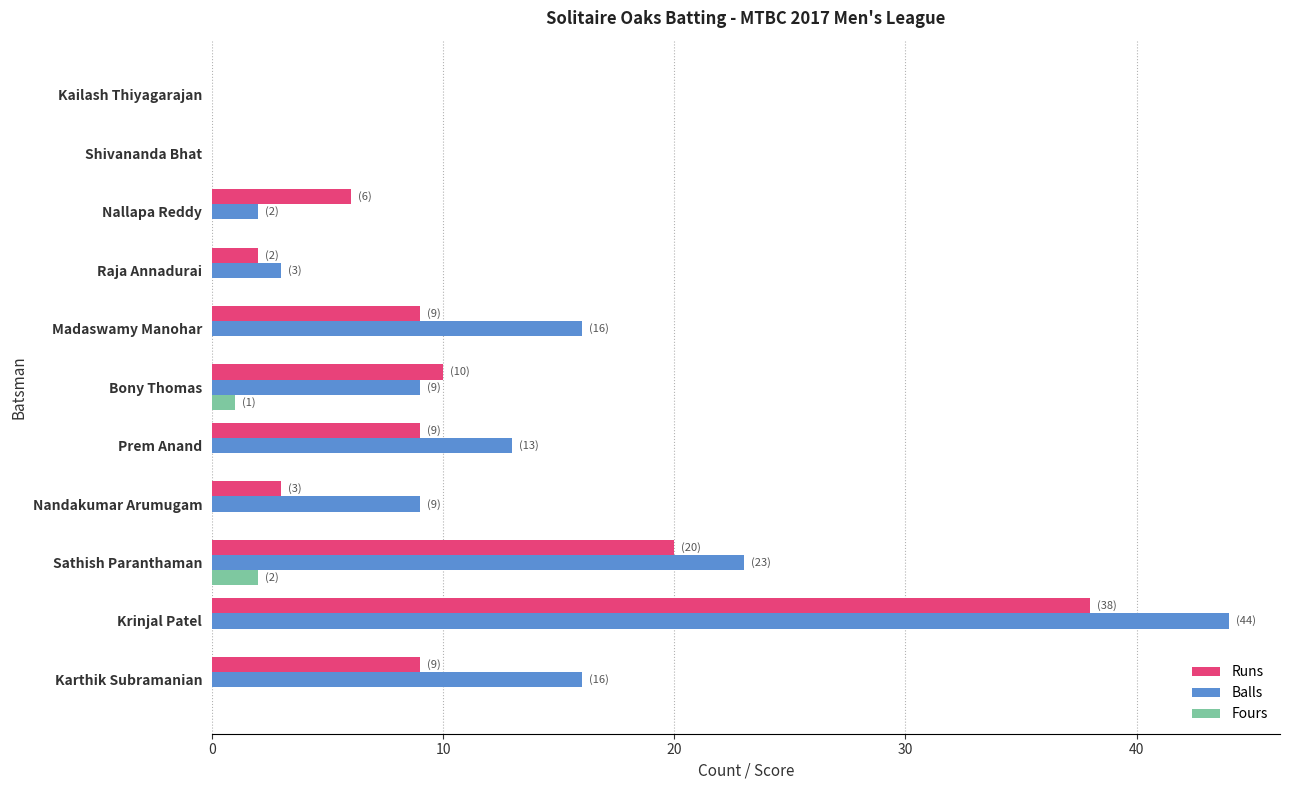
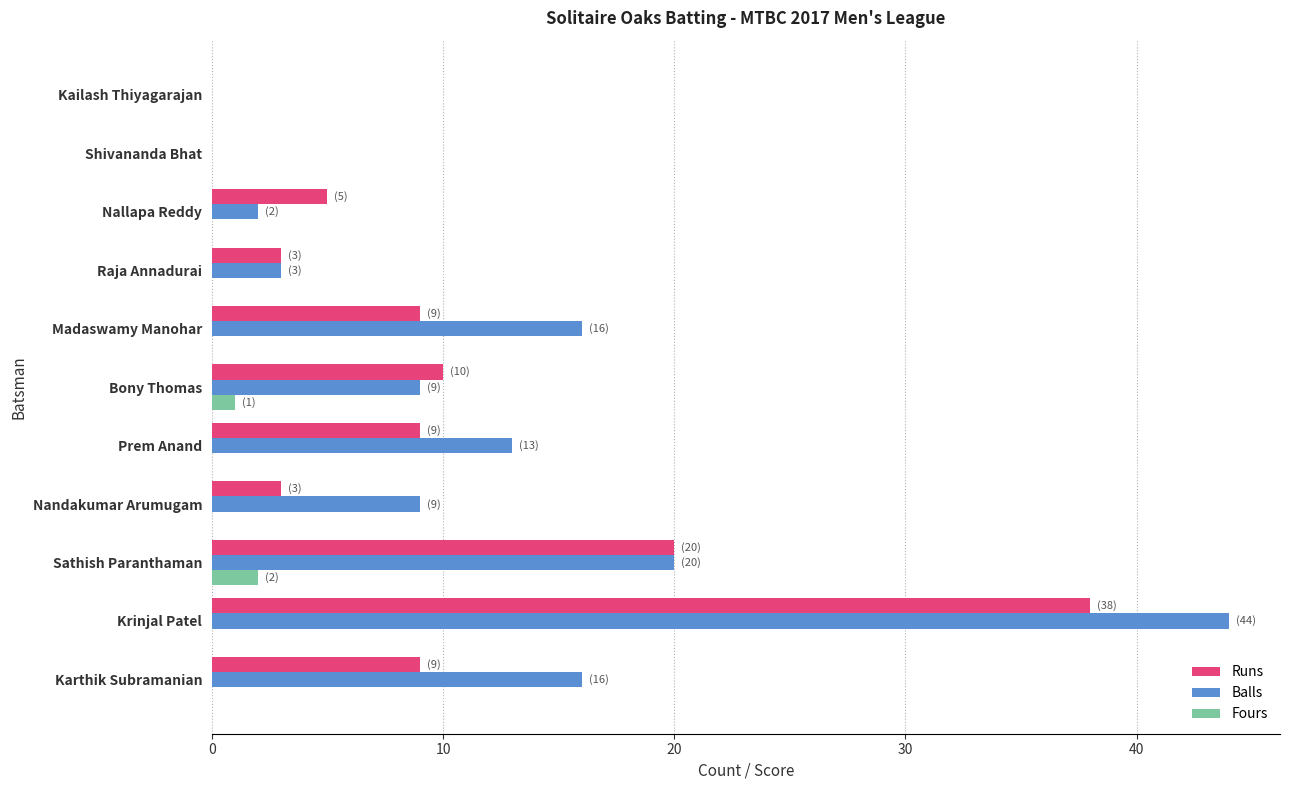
  {
    "Runs": {
-     "Nallapa Reddy": "(6)",
-     "Raja Annadurai": "(2)",
+     "Nallapa Reddy": "(5)",
+     "Raja Annadurai": "(3)",
      "Madaswamy Manohar": "(9)",
      "Bony Thomas": "(10)",
      "Prem Anand": "(9)",
      "Nandakumar Arumugam": "(3)",
      "Sathish Paranthaman": "(20)",
      "Krinjal Patel": "(38)",
      "Karthik Subramanian": "(9)"
    },
    "Balls": {
      "Nallapa Reddy": "(2)",
      "Raja Annadurai": "(3)",
      "Madaswamy Manohar": "(16)",
      "Bony Thomas": "(9)",
      "Prem Anand": "(13)",
      "Nandakumar Arumugam": "(9)",
-     "Sathish Paranthaman": "(23)",
+     "Sathish Paranthaman": "(20)",
      "Krinjal Patel": "(44)",
      "Karthik Subramanian": "(16)"
    },
    "Fours": {
      "Bony Thomas": "(1)",
      "Sathish Paranthaman": "(2)"
    }
  }
